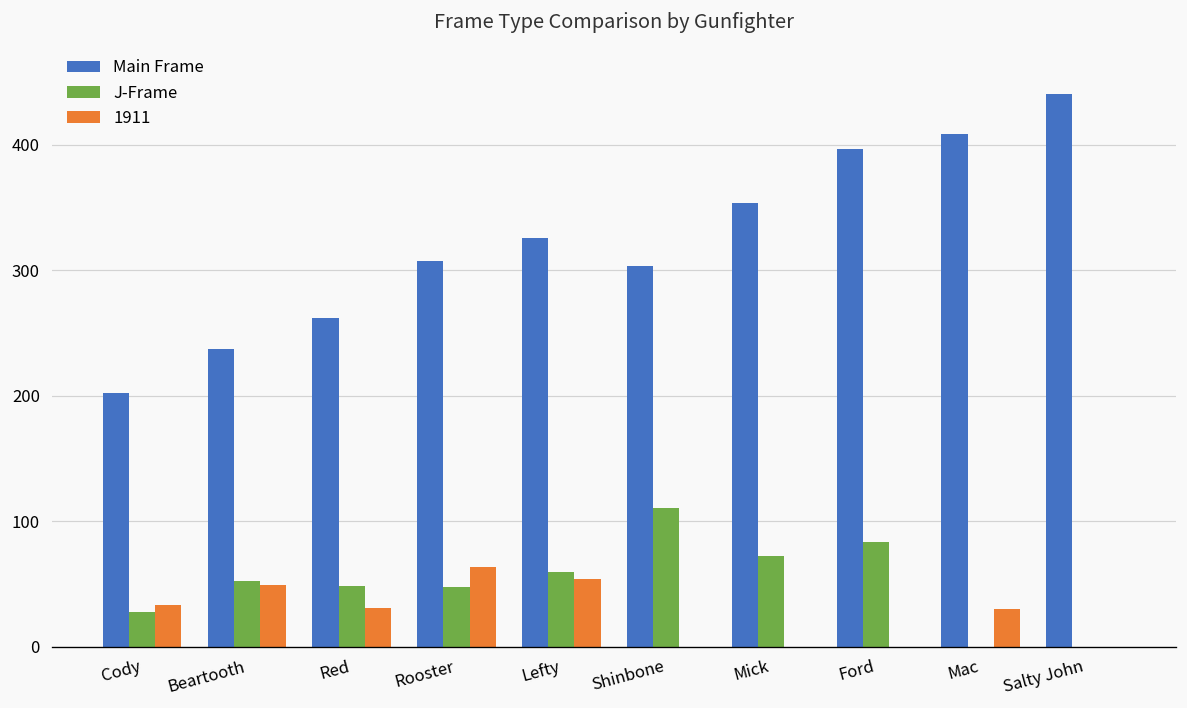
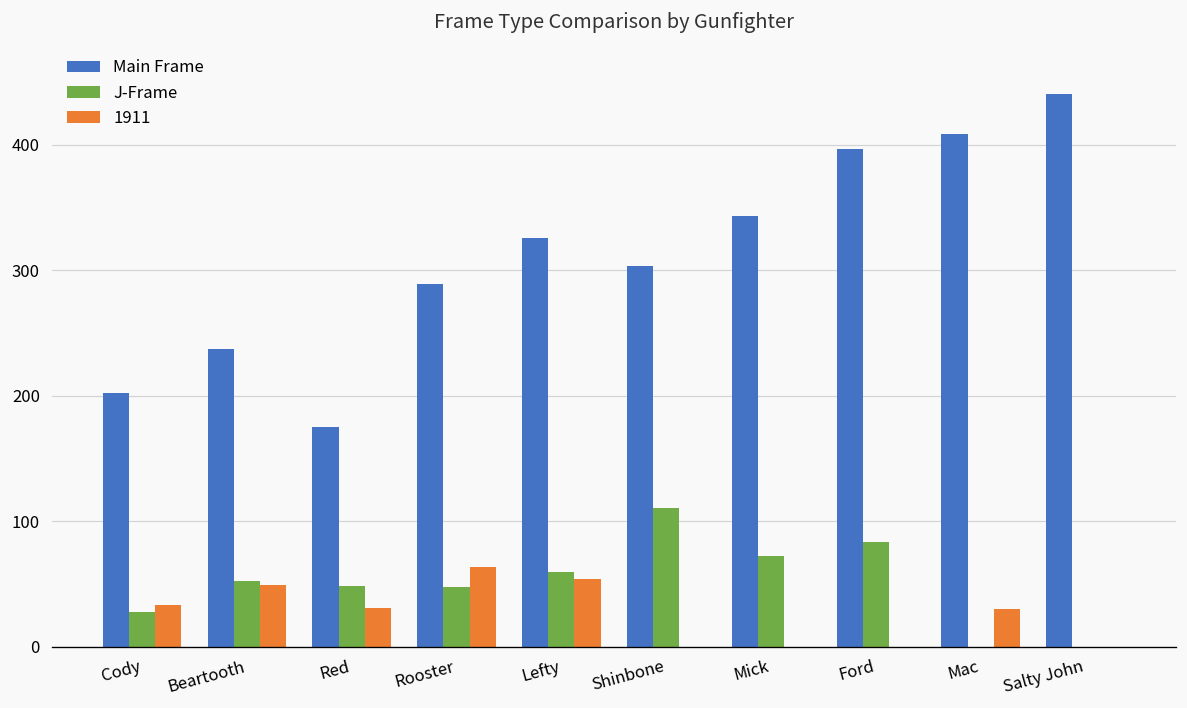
  {
    "Main Frame": {
      "Cody": 202,
      "Beartooth": 237,
-     "Red": 262,
-     "Rooster": 308,
+     "Red": 175,
+     "Rooster": 289,
      "Lefty": 325,
      "Shinbone": 303,
-     "Mick": 353,
+     "Mick": 344,
      "Ford": 396,
      "Mac": 408,
      "Salty John": 440
    },
    "J-Frame": {
      "Cody": 28,
      "Beartooth": 52,
      "Red": 48,
      "Rooster": 47,
      "Lefty": 60,
      "Shinbone": 111,
      "Mick": 72,
      "Ford": 83,
      "Mac": 0,
      "Salty John": 0
    },
    "1911": {
      "Cody": 33,
      "Beartooth": 49,
      "Red": 31,
      "Rooster": 64,
      "Lefty": 54,
      "Shinbone": 0,
      "Mick": 0,
      "Ford": 0,
      "Mac": 31,
      "Salty John": 0
    }
  }
